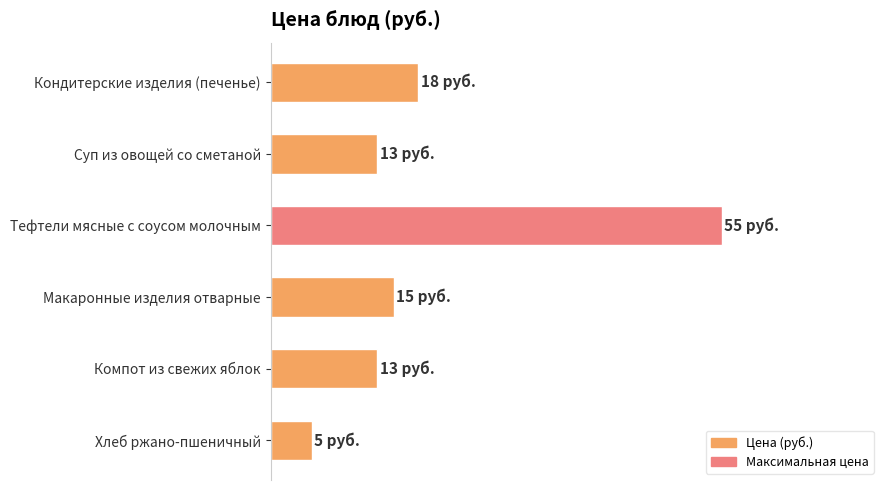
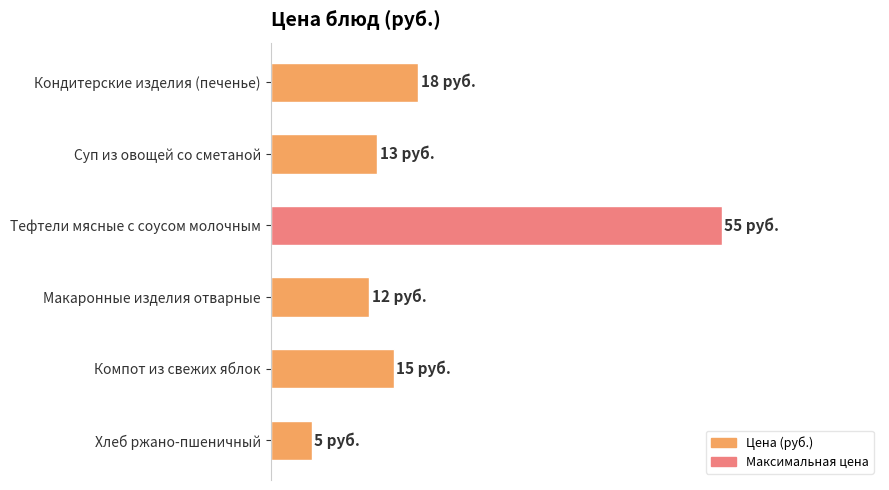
  {
    "Кондитерские изделия (печенье)": 18,
    "Суп из овощей со сметаной": 13,
    "Тефтели мясные с соусом молочным": 55,
-   "Макаронные изделия отварные": 15,
-   "Компот из свежих яблок": 13,
+   "Макаронные изделия отварные": 12,
+   "Компот из свежих яблок": 15,
    "Хлеб ржано-пшеничный": 5
  }
